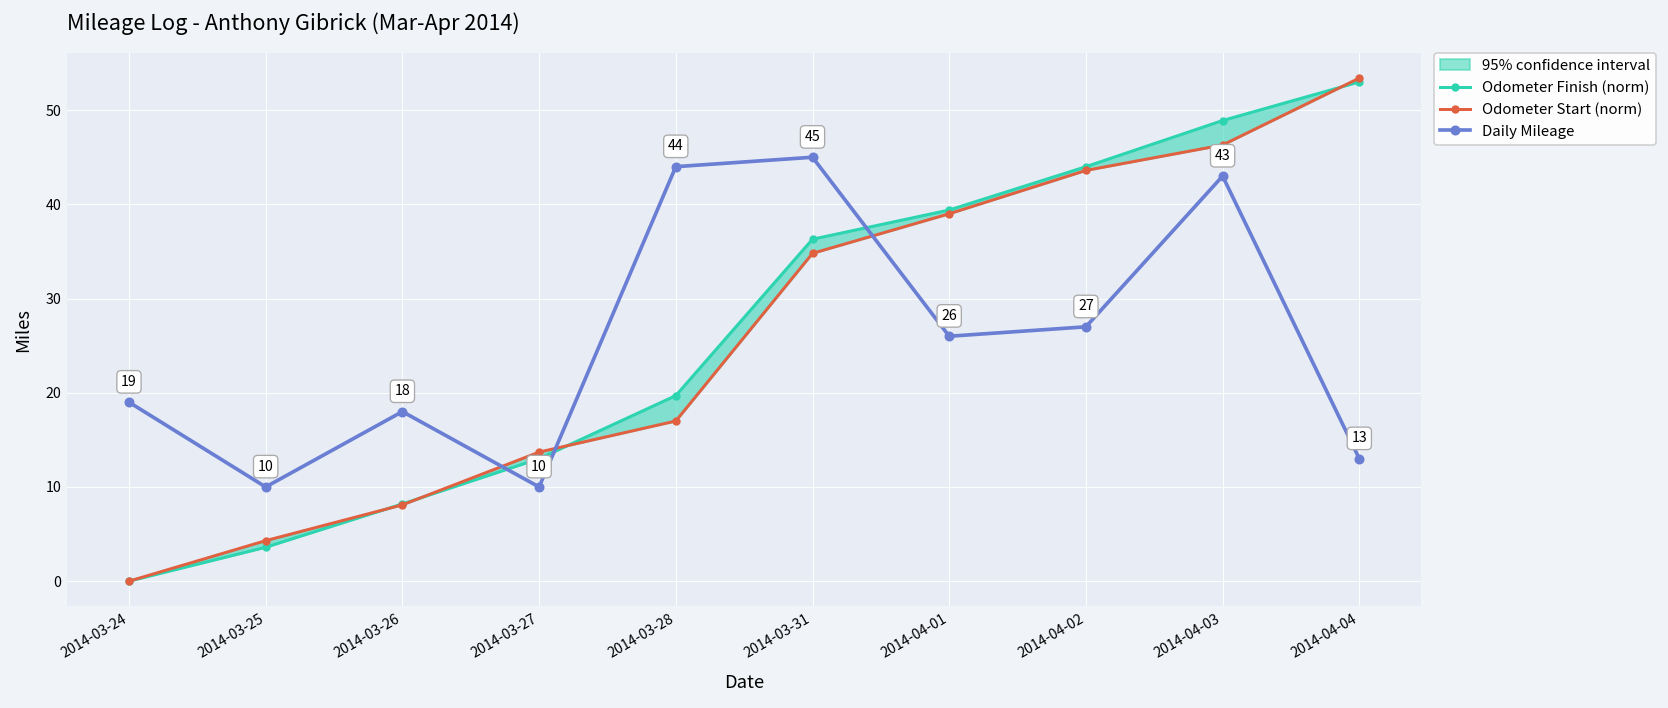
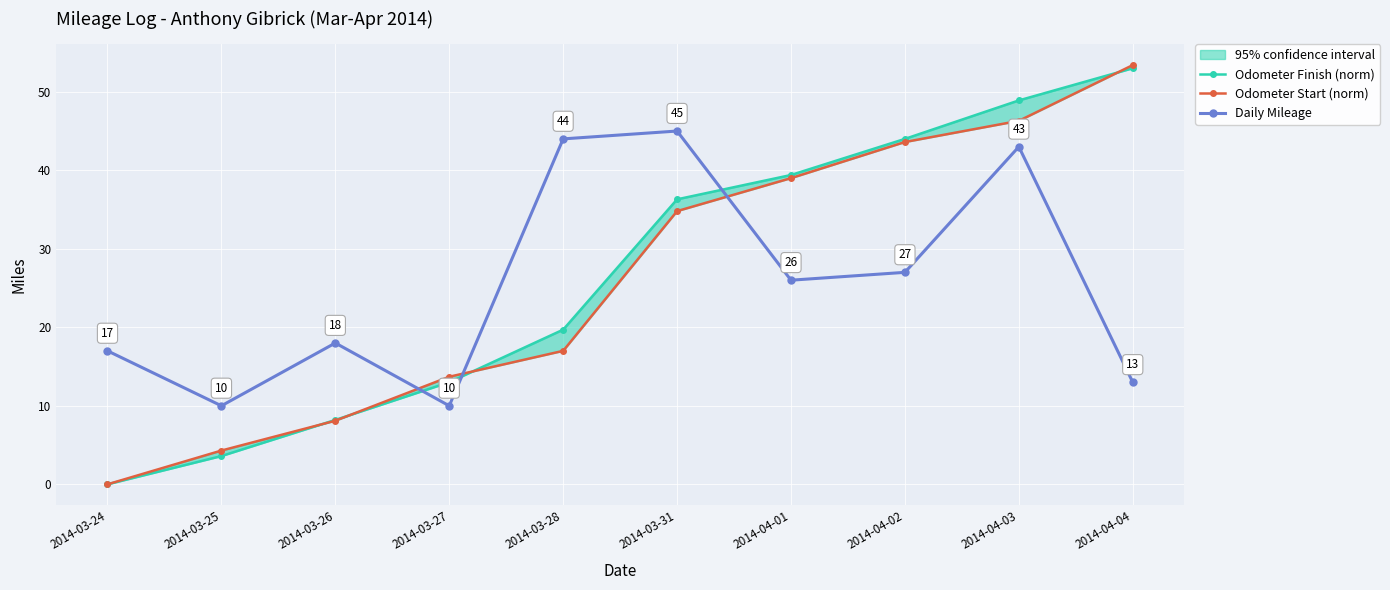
  {
    "Odometer Start (norm)": {
      "2014-03-28": 17,
      "2014-03-31": 35,
      "2014-04-01": 39,
      "2014-04-02": 44
    },
    "Daily Mileage": {
-     "2014-03-24": 19
+     "2014-03-24": 17
    }
  }
